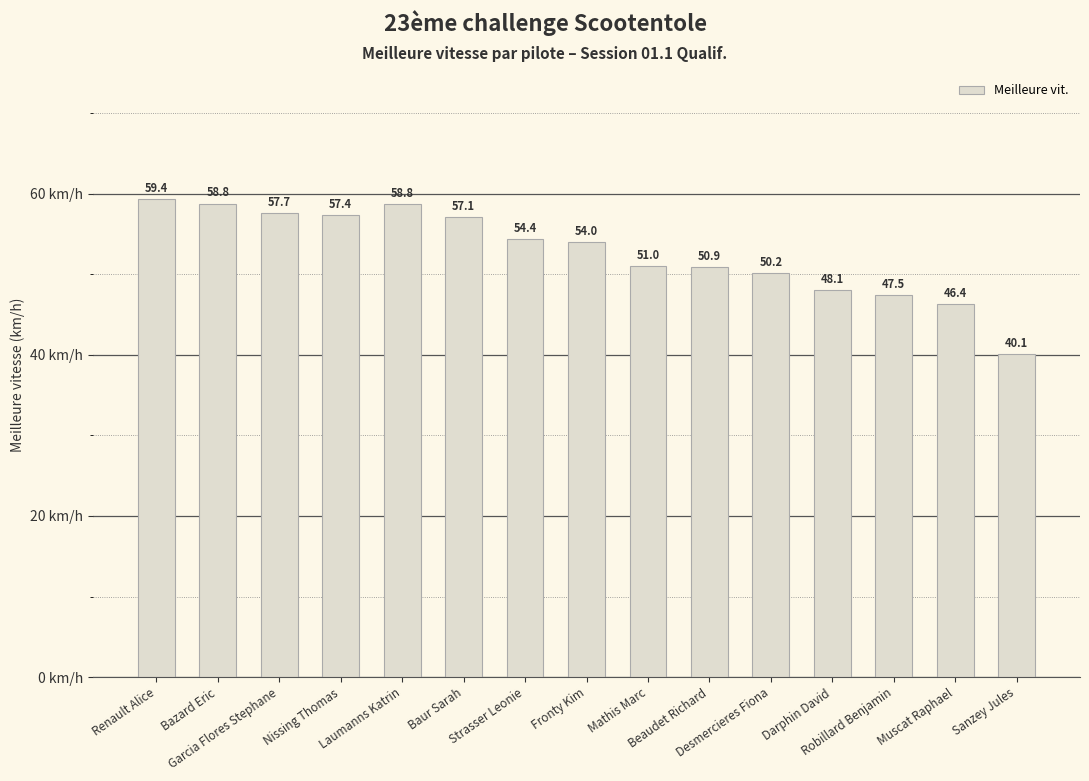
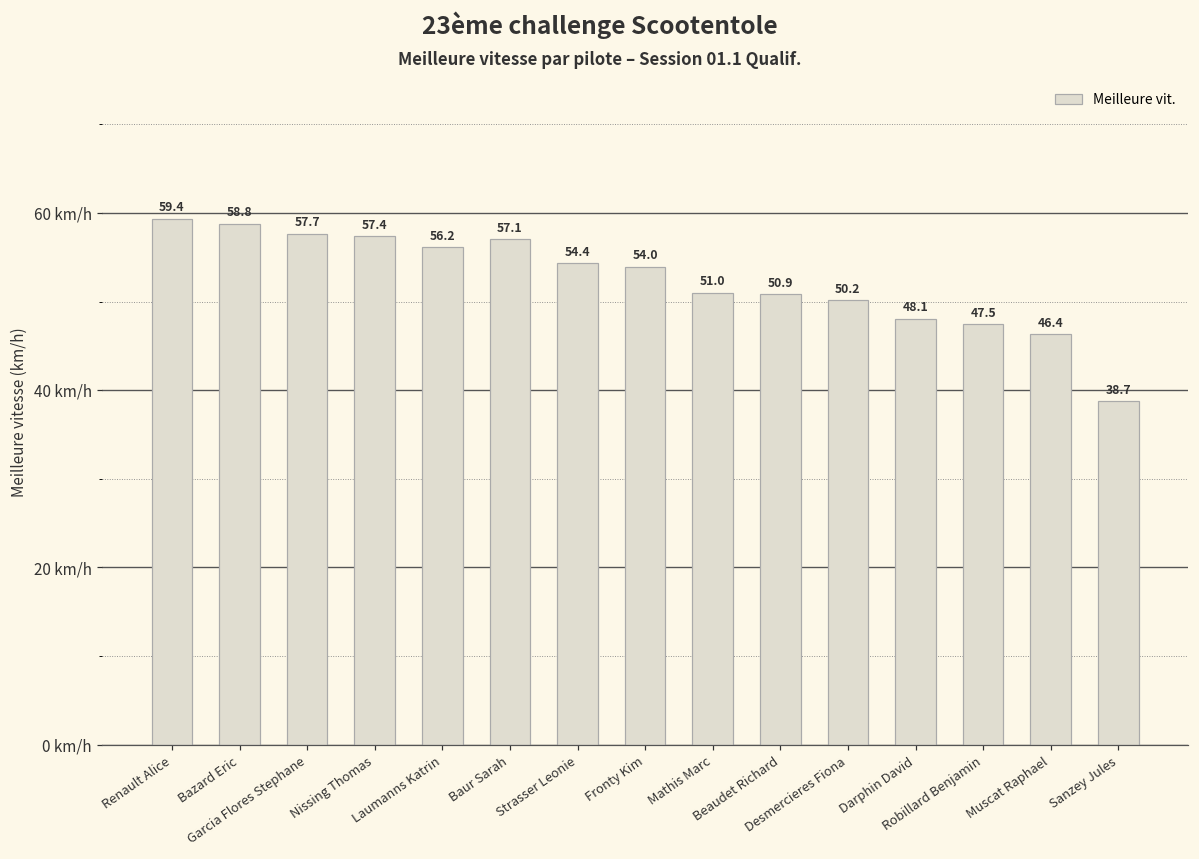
  {
    "Renault Alice": 59.4,
    "Bazard Eric": 58.8,
    "Garcia Flores Stephane": 57.7,
    "Nissing Thomas": 57.4,
-   "Laumanns Katrin": 58.8,
+   "Laumanns Katrin": 56.2,
    "Baur Sarah": 57.1,
    "Strasser Leonie": 54.4,
    "Fronty Kim": 54.0,
    "Mathis Marc": 51.0,
    "Beaudet Richard": 50.9,
    "Desmercieres Fiona": 50.2,
    "Darphin David": 48.1,
    "Robillard Benjamin": 47.5,
    "Muscat Raphael": 46.4,
-   "Sanzey Jules": 40.1
+   "Sanzey Jules": 38.7
  }
